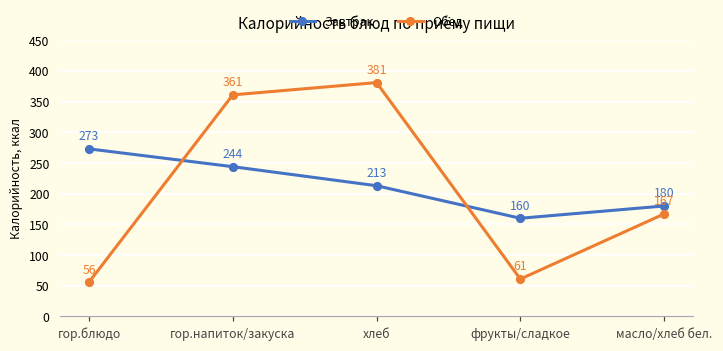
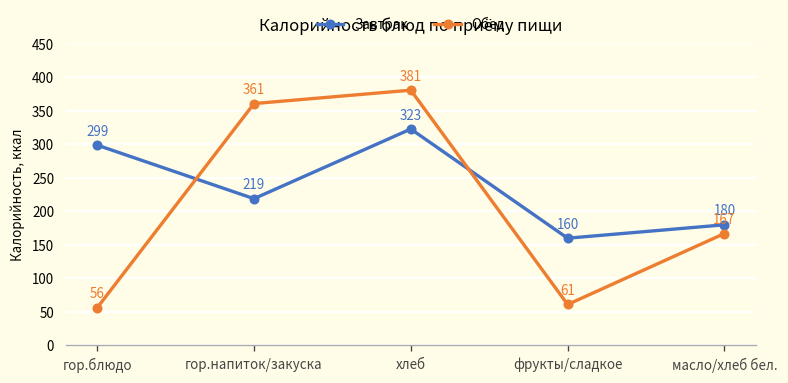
  {
    "Завтрак": {
-     "гор.блюдо": 273,
-     "гор.напиток/закуска": 244,
-     "хлеб": 213,
+     "гор.блюдо": 299,
+     "гор.напиток/закуска": 219,
+     "хлеб": 323,
      "фрукты/сладкое": 160
    },
    "Обед": {
      "гор.блюдо": 56,
      "гор.напиток/закуска": 361,
      "хлеб": 381,
      "фрукты/сладкое": 61
    }
  }
